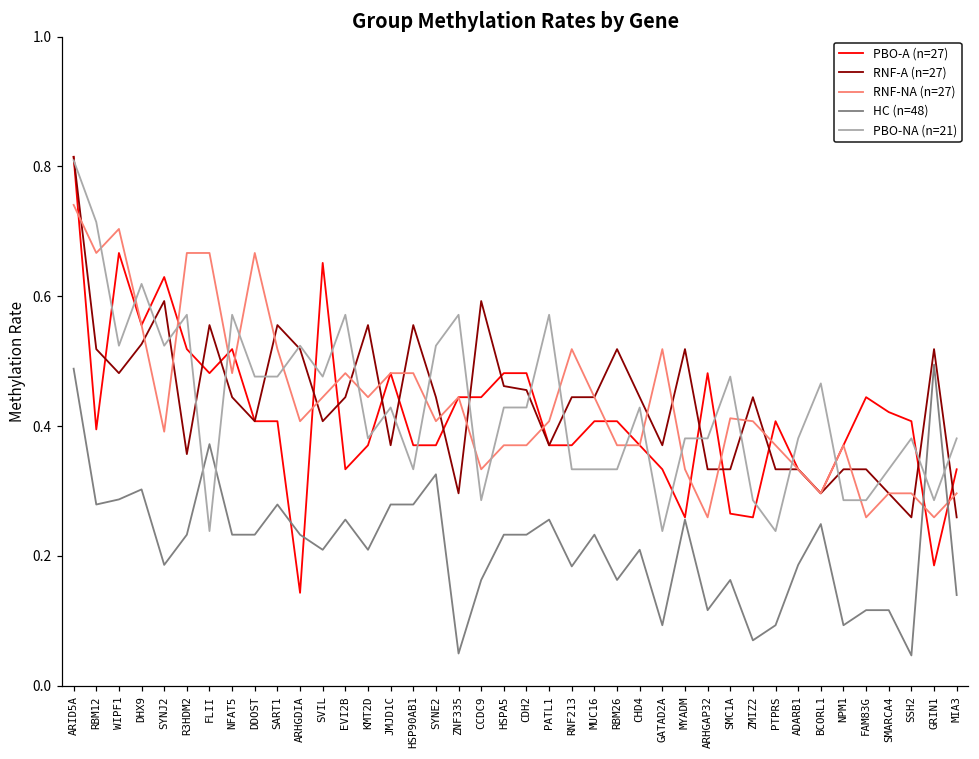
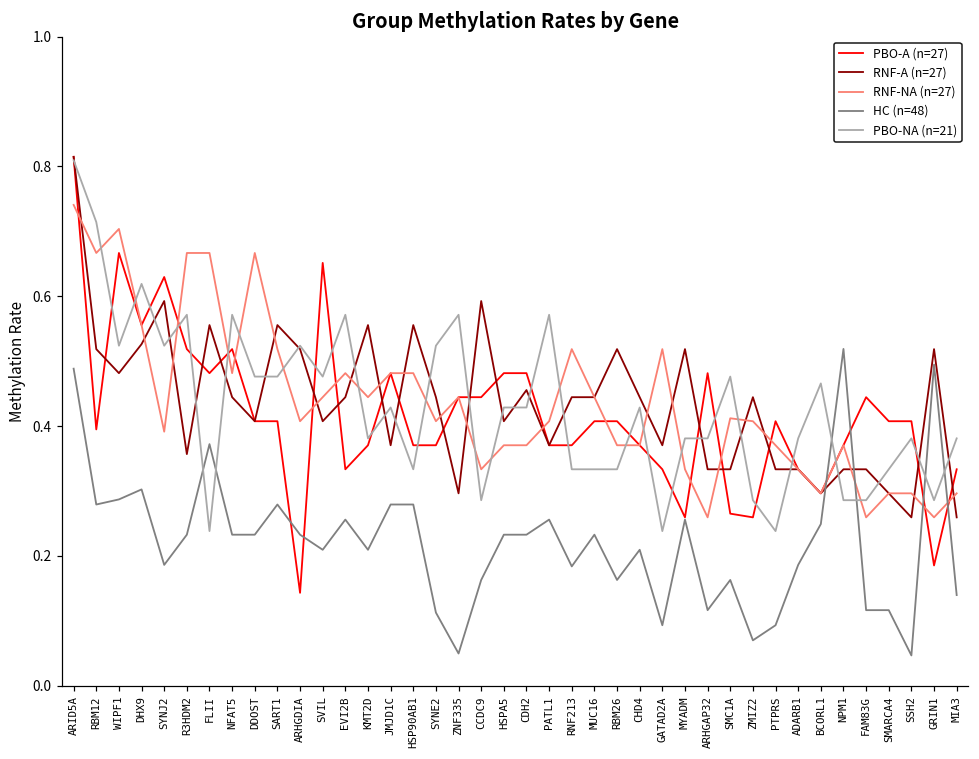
  {
    "PBO-A (n=27)": {
      "RBM12": 0.39,
      "WIPF1": 0.67,
      "SYNJ2": 0.63,
      "R3HDM2": 0.52,
      "FLII": 0.48,
      "NFAT5": 0.52,
      "SART1": 0.41,
      "ARHGDIA": 0.14,
      "SVIL": 0.65,
      "EVI2B": 0.33,
      "KMT2D": 0.37,
      "HSP90AB1": 0.37,
      "SYNE2": 0.37,
      "CCDC9": 0.44,
      "HSPA5": 0.48,
      "CDH2": 0.48,
      "RNF213": 0.37,
      "MUC16": 0.41,
      "RBM26": 0.41,
      "GATAD2A": 0.33,
      "ARHGAP32": 0.48,
      "SMC1A": 0.26,
      "ZMIZ2": 0.26,
      "PTPRS": 0.41,
      "FAM83G": 0.44,
-     "SMARCA4": 0.42,
+     "SMARCA4": 0.41,
      "SSH2": 0.41,
      "GRIN1": 0.19,
      "MIA3": 0.33
    },
    "RNF-A (n=27)": {
      "RBM12": 0.52,
      "WIPF1": 0.48,
      "DHX9": 0.53,
      "SYNJ2": 0.59,
      "R3HDM2": 0.36,
      "FLII": 0.56,
      "NFAT5": 0.44,
      "SART1": 0.56,
      "ARHGDIA": 0.52,
      "SVIL": 0.41,
      "EVI2B": 0.44,
      "KMT2D": 0.56,
      "JMJD1C": 0.37,
      "HSP90AB1": 0.56,
      "SYNE2": 0.44,
      "ZNF335": 0.30,
      "CCDC9": 0.59,
-     "HSPA5": 0.46,
+     "HSPA5": 0.41,
      "CDH2": 0.46,
      "RNF213": 0.44,
      "RBM26": 0.52,
      "CHD4": 0.44,
      "GATAD2A": 0.37,
      "MYADM": 0.52,
      "ARHGAP32": 0.33,
      "SMC1A": 0.33,
      "ZMIZ2": 0.44,
      "PTPRS": 0.33,
      "NPM1": 0.33,
      "FAM83G": 0.33,
      "SSH2": 0.26,
      "GRIN1": 0.52,
      "MIA3": 0.26
    },
    "RNF-NA (n=27)": {
      "ARID5A": 0.74,
      "RBM12": 0.67,
      "WIPF1": 0.70,
      "SYNJ2": 0.39,
      "R3HDM2": 0.67,
      "FLII": 0.67,
      "NFAT5": 0.48,
      "DDOST": 0.67,
      "SART1": 0.52,
      "ARHGDIA": 0.41,
      "SVIL": 0.44,
      "EVI2B": 0.48,
      "KMT2D": 0.44,
      "HSP90AB1": 0.48,
      "SYNE2": 0.41,
      "CCDC9": 0.33,
      "HSPA5": 0.37,
      "CDH2": 0.37,
      "PATL1": 0.41,
      "RNF213": 0.52,
      "RBM26": 0.37,
      "GATAD2A": 0.52,
      "MYADM": 0.33,
      "ARHGAP32": 0.26,
      "SMC1A": 0.41,
      "ZMIZ2": 0.41,
      "PTPRS": 0.37,
      "FAM83G": 0.26,
      "SSH2": 0.30,
      "GRIN1": 0.26,
      "MIA3": 0.30
    },
    "HC (n=48)": {
      "ARID5A": 0.49,
      "RBM12": 0.28,
      "WIPF1": 0.29,
      "DHX9": 0.30,
      "SYNJ2": 0.19,
      "R3HDM2": 0.23,
      "FLII": 0.37,
      "NFAT5": 0.23,
      "DDOST": 0.23,
      "SART1": 0.28,
      "ARHGDIA": 0.23,
      "SVIL": 0.21,
      "EVI2B": 0.26,
      "KMT2D": 0.21,
      "JMJD1C": 0.28,
      "HSP90AB1": 0.28,
-     "SYNE2": 0.33,
+     "SYNE2": 0.11,
      "ZNF335": 0.05,
      "CCDC9": 0.16,
      "HSPA5": 0.23,
      "CDH2": 0.23,
      "PATL1": 0.26,
      "RNF213": 0.18,
      "MUC16": 0.23,
      "RBM26": 0.16,
      "CHD4": 0.21,
      "GATAD2A": 0.09,
      "ARHGAP32": 0.12,
      "SMC1A": 0.16,
      "ZMIZ2": 0.07,
      "PTPRS": 0.09,
      "ADARB1": 0.19,
      "BCORL1": 0.25,
-     "NPM1": 0.09,
+     "NPM1": 0.52,
      "FAM83G": 0.12,
      "SMARCA4": 0.12,
      "SSH2": 0.05,
      "GRIN1": 0.49,
      "MIA3": 0.14
    },
    "PBO-NA (n=21)": {
      "ARID5A": 0.81,
      "RBM12": 0.71,
      "WIPF1": 0.52,
      "DHX9": 0.62,
      "SYNJ2": 0.52,
      "R3HDM2": 0.57,
      "FLII": 0.24,
      "NFAT5": 0.57,
      "DDOST": 0.48,
      "SART1": 0.48,
      "ARHGDIA": 0.52,
      "SVIL": 0.48,
      "EVI2B": 0.57,
      "KMT2D": 0.38,
      "JMJD1C": 0.43,
      "HSP90AB1": 0.33,
      "SYNE2": 0.52,
      "ZNF335": 0.57,
      "CCDC9": 0.29,
      "HSPA5": 0.43,
      "CDH2": 0.43,
      "PATL1": 0.57,
      "RNF213": 0.33,
      "MUC16": 0.33,
      "RBM26": 0.33,
      "CHD4": 0.43,
      "GATAD2A": 0.24,
      "MYADM": 0.38,
      "ARHGAP32": 0.38,
      "SMC1A": 0.48,
      "ZMIZ2": 0.29,
      "PTPRS": 0.24,
      "ADARB1": 0.38,
      "BCORL1": 0.47,
      "NPM1": 0.29,
      "FAM83G": 0.29,
      "SMARCA4": 0.33,
      "SSH2": 0.38,
      "GRIN1": 0.29,
      "MIA3": 0.38
    }
  }
